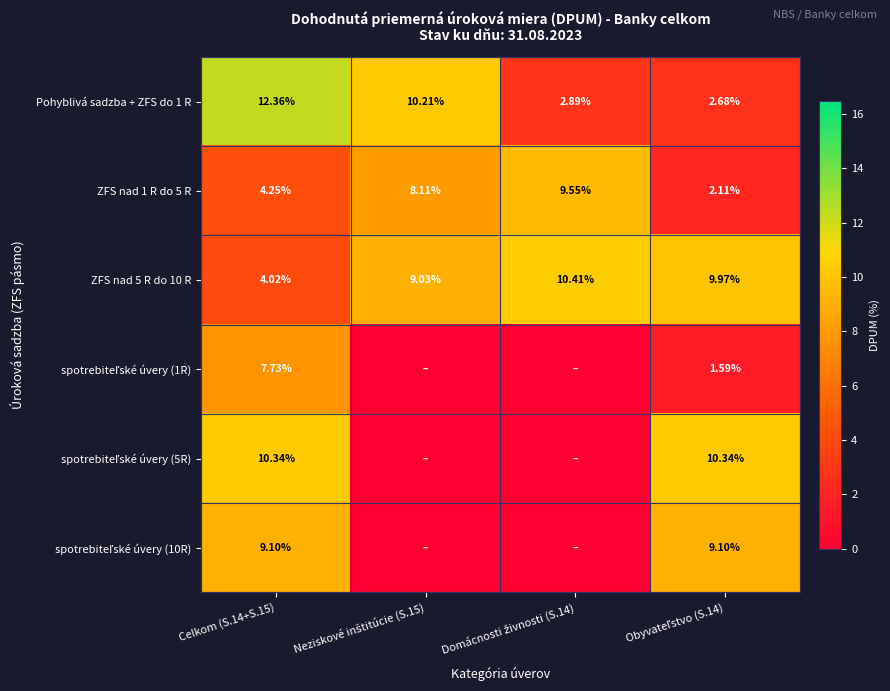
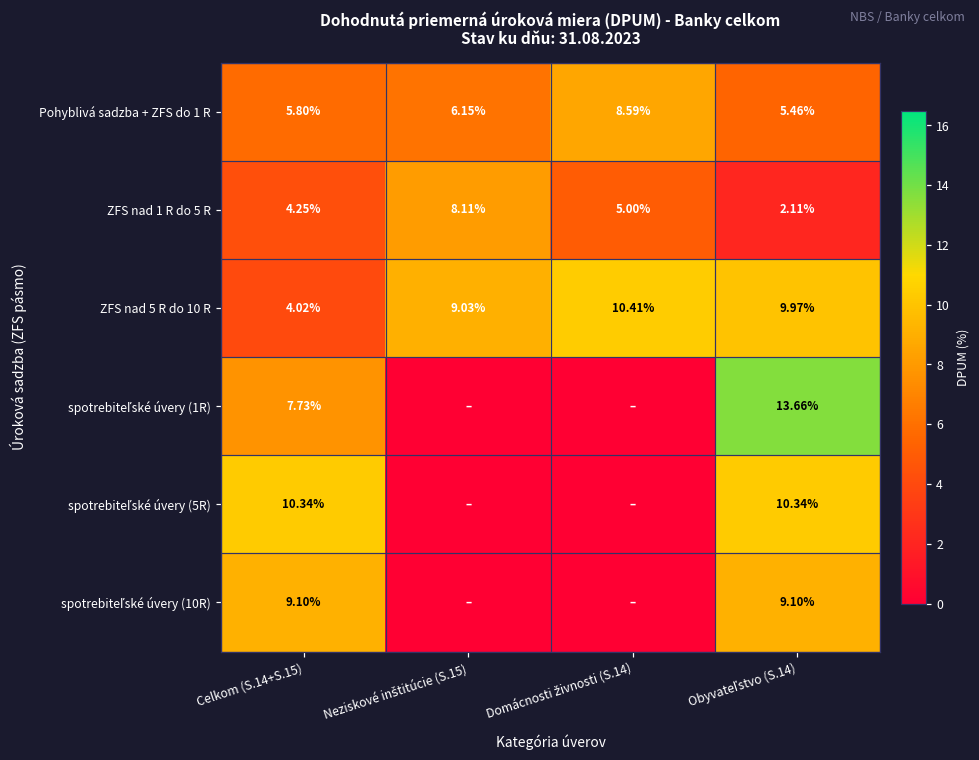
  {
    "Pohyblivá sadzba + ZFS do 1 R": {
-     "Celkom (S.14+S.15)": "12.36%",
-     "Neziskové inštitúcie (S.15)": "10.21%",
-     "Domácnosti živnosti (S.14)": "2.89%",
-     "Obyvateľstvo (S.14)": "2.68%"
+     "Celkom (S.14+S.15)": "5.80%",
+     "Neziskové inštitúcie (S.15)": "6.15%",
+     "Domácnosti živnosti (S.14)": "8.59%",
+     "Obyvateľstvo (S.14)": "5.46%"
    },
    "ZFS nad 1 R do 5 R": {
      "Celkom (S.14+S.15)": "4.25%",
      "Neziskové inštitúcie (S.15)": "8.11%",
-     "Domácnosti živnosti (S.14)": "9.55%",
+     "Domácnosti živnosti (S.14)": "5.00%",
      "Obyvateľstvo (S.14)": "2.11%"
    },
    "ZFS nad 5 R do 10 R": {
      "Celkom (S.14+S.15)": "4.02%",
      "Neziskové inštitúcie (S.15)": "9.03%",
      "Domácnosti živnosti (S.14)": "10.41%",
      "Obyvateľstvo (S.14)": "9.97%"
    },
    "spotrebiteľské úvery (1R)": {
      "Celkom (S.14+S.15)": "7.73%",
-     "Obyvateľstvo (S.14)": "1.59%"
+     "Obyvateľstvo (S.14)": "13.66%"
    },
    "spotrebiteľské úvery (5R)": {
      "Celkom (S.14+S.15)": "10.34%",
      "Obyvateľstvo (S.14)": "10.34%"
    },
    "spotrebiteľské úvery (10R)": {
      "Celkom (S.14+S.15)": "9.10%",
      "Obyvateľstvo (S.14)": "9.10%"
    }
  }
